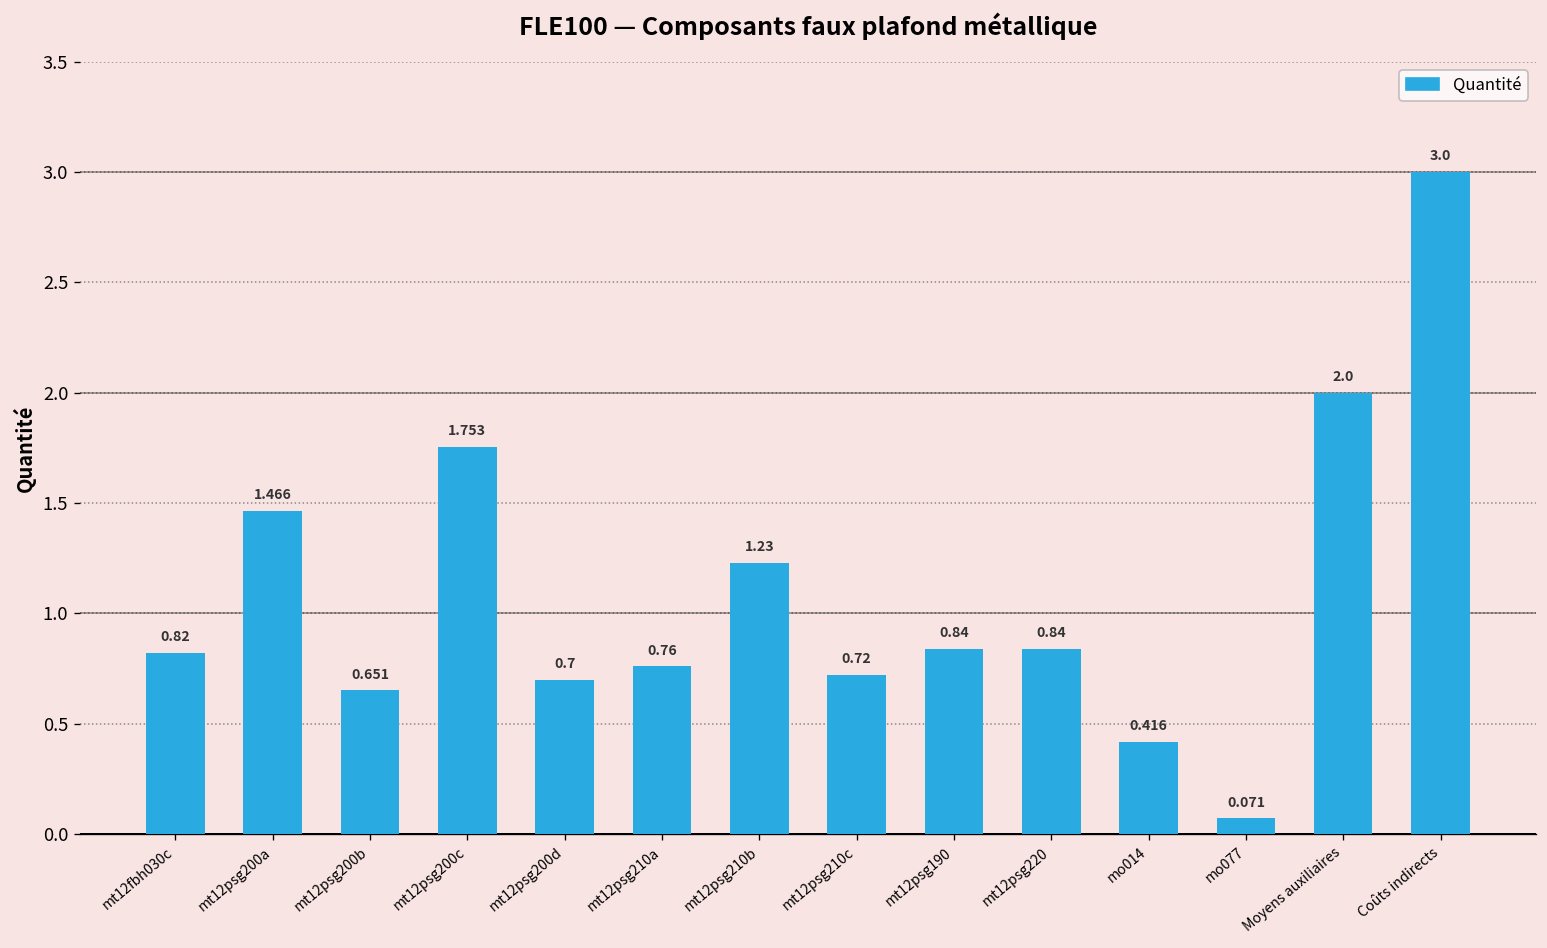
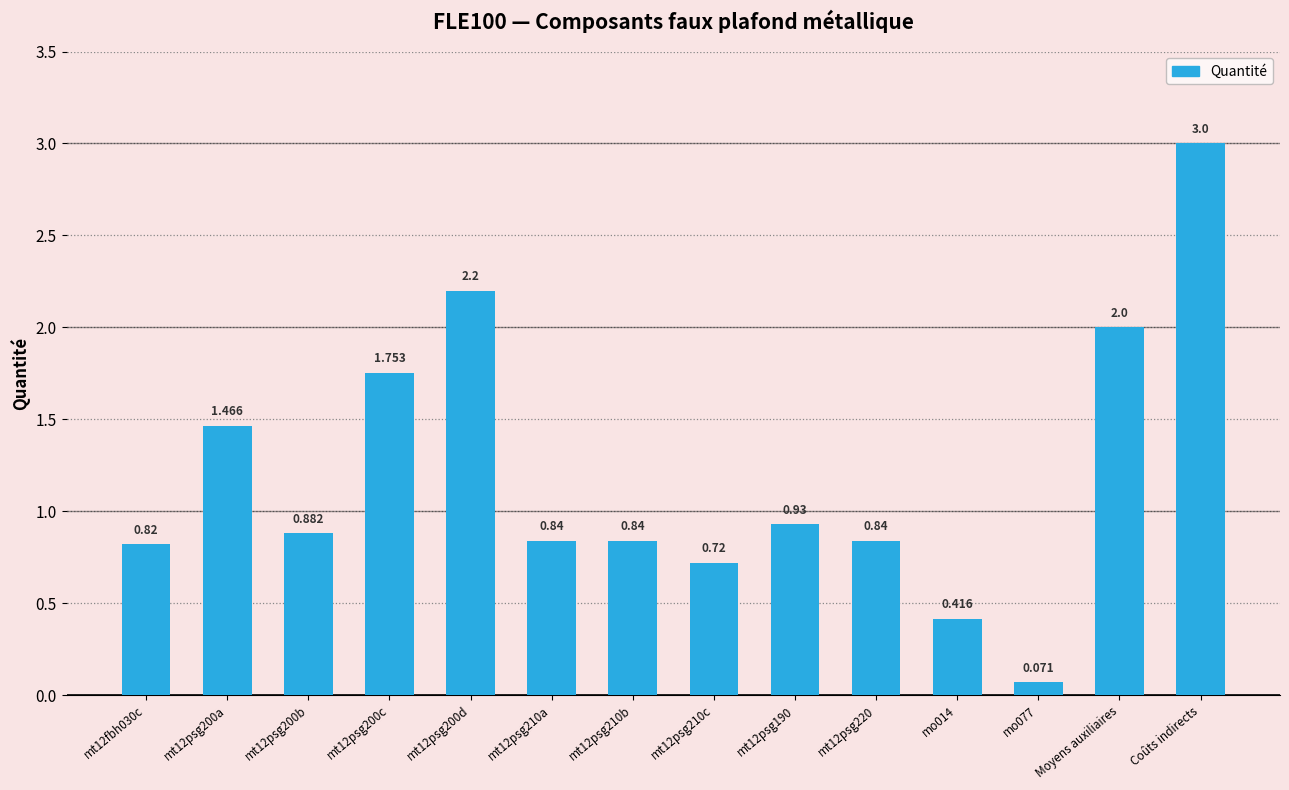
  {
    "mt12fbh030c": 0.82,
    "mt12psg200a": 1.466,
-   "mt12psg200b": 0.651,
+   "mt12psg200b": 0.882,
    "mt12psg200c": 1.753,
-   "mt12psg200d": 0.7,
-   "mt12psg210a": 0.76,
-   "mt12psg210b": 1.23,
+   "mt12psg200d": 2.2,
+   "mt12psg210a": 0.84,
+   "mt12psg210b": 0.84,
    "mt12psg210c": 0.72,
-   "mt12psg190": 0.84,
+   "mt12psg190": 0.93,
    "mt12psg220": 0.84,
    "mo014": 0.416,
    "mo077": 0.071,
    "Moyens auxiliaires": 2.0,
    "Coûts indirects": 3.0
  }
